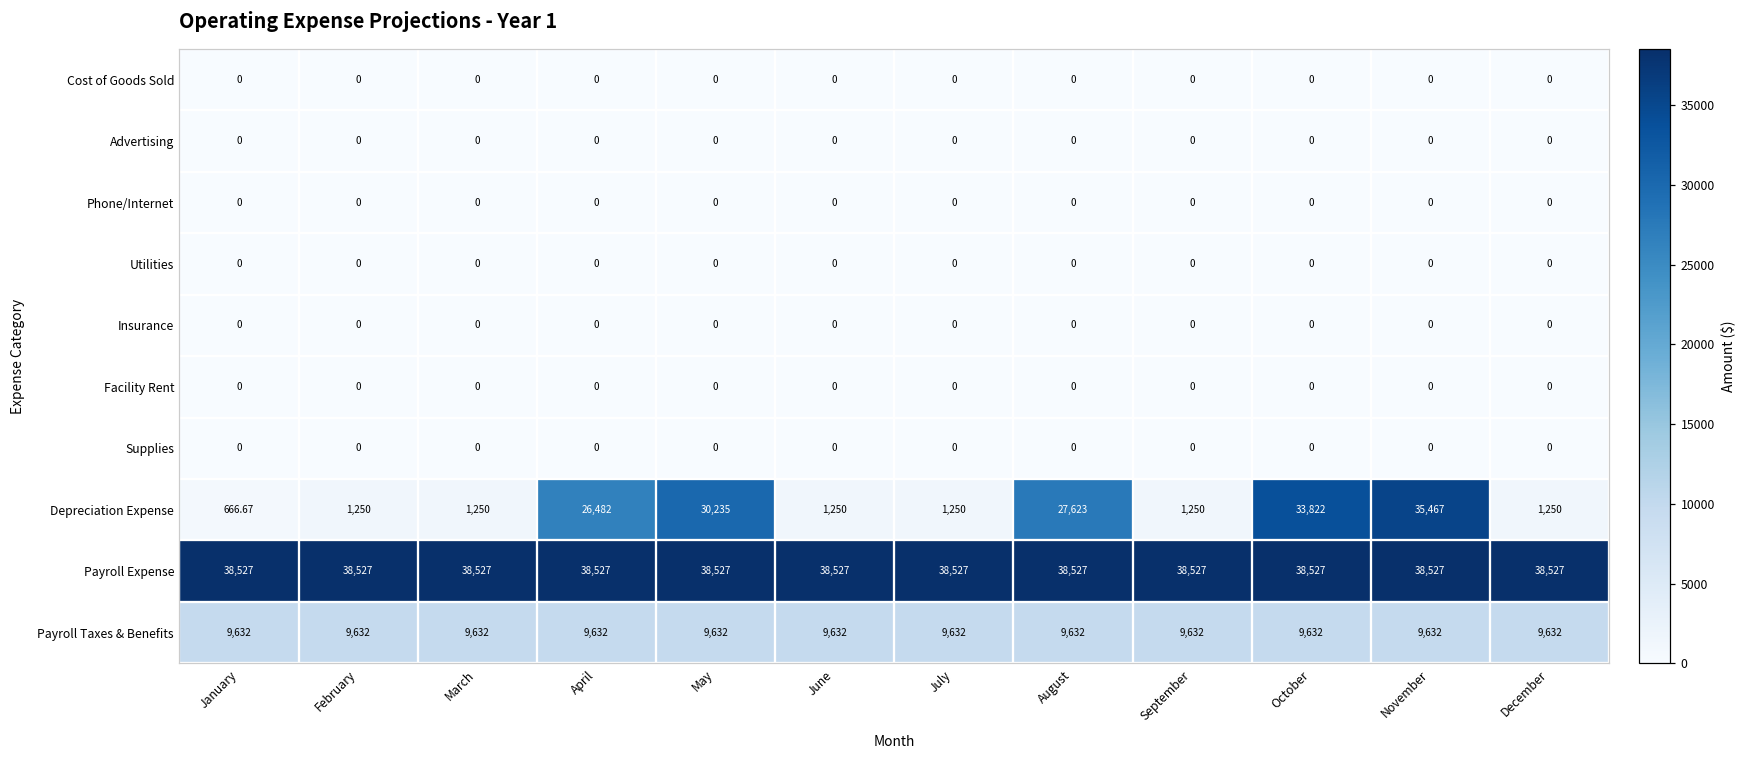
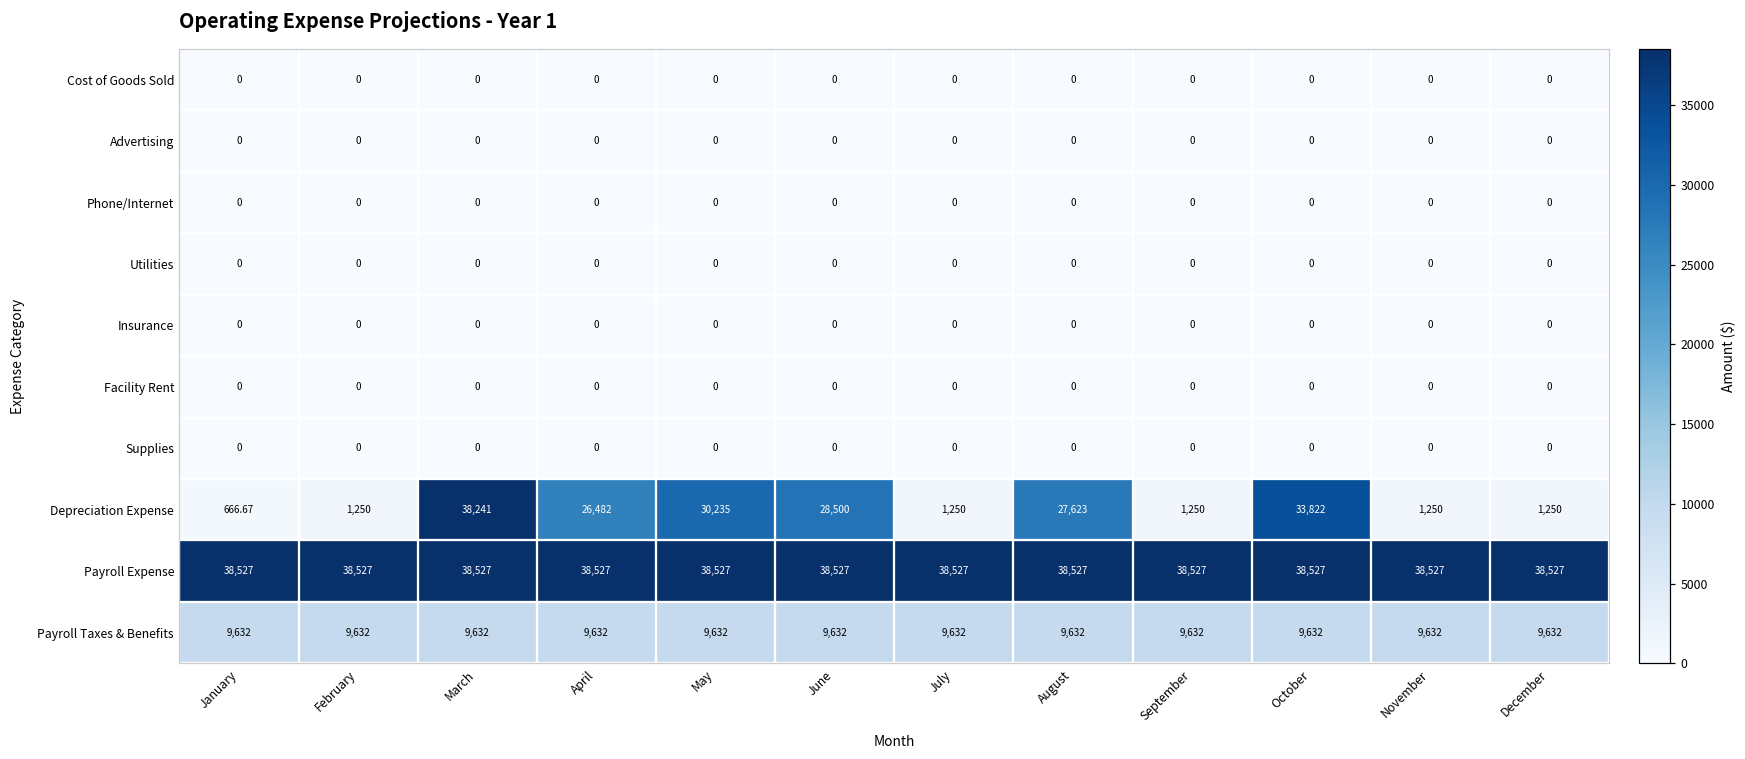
  {
    "Cost of Goods Sold": {
      "January": "0",
      "February": "0",
      "March": "0",
      "April": "0",
      "May": "0",
      "June": "0",
      "July": "0",
      "August": "0",
      "September": "0",
      "October": "0",
      "November": "0",
      "December": "0"
    },
    "Advertising": {
      "January": "0",
      "February": "0",
      "March": "0",
      "April": "0",
      "May": "0",
      "June": "0",
      "July": "0",
      "August": "0",
      "September": "0",
      "October": "0",
      "November": "0",
      "December": "0"
    },
    "Phone/Internet": {
      "January": "0",
      "February": "0",
      "March": "0",
      "April": "0",
      "May": "0",
      "June": "0",
      "July": "0",
      "August": "0",
      "September": "0",
      "October": "0",
      "November": "0",
      "December": "0"
    },
    "Utilities": {
      "January": "0",
      "February": "0",
      "March": "0",
      "April": "0",
      "May": "0",
      "June": "0",
      "July": "0",
      "August": "0",
      "September": "0",
      "October": "0",
      "November": "0",
      "December": "0"
    },
    "Insurance": {
      "January": "0",
      "February": "0",
      "March": "0",
      "April": "0",
      "May": "0",
      "June": "0",
      "July": "0",
      "August": "0",
      "September": "0",
      "October": "0",
      "November": "0",
      "December": "0"
    },
    "Facility Rent": {
      "January": "0",
      "February": "0",
      "March": "0",
      "April": "0",
      "May": "0",
      "June": "0",
      "July": "0",
      "August": "0",
      "September": "0",
      "October": "0",
      "November": "0",
      "December": "0"
    },
    "Supplies": {
      "January": "0",
      "February": "0",
      "March": "0",
      "April": "0",
      "May": "0",
      "June": "0",
      "July": "0",
      "August": "0",
      "September": "0",
      "October": "0",
      "November": "0",
      "December": "0"
    },
    "Depreciation Expense": {
      "January": "666.67",
      "February": "1,250",
-     "March": "1,250",
+     "March": "38,241",
      "April": "26,482",
      "May": "30,235",
-     "June": "1,250",
+     "June": "28,500",
      "July": "1,250",
      "August": "27,623",
      "September": "1,250",
      "October": "33,822",
-     "November": "35,467",
+     "November": "1,250",
      "December": "1,250"
    },
    "Payroll Expense": {
      "January": "38,527",
      "February": "38,527",
      "March": "38,527",
      "April": "38,527",
      "May": "38,527",
      "June": "38,527",
      "July": "38,527",
      "August": "38,527",
      "September": "38,527",
      "October": "38,527",
      "November": "38,527",
      "December": "38,527"
    },
    "Payroll Taxes & Benefits": {
      "January": "9,632",
      "February": "9,632",
      "March": "9,632",
      "April": "9,632",
      "May": "9,632",
      "June": "9,632",
      "July": "9,632",
      "August": "9,632",
      "September": "9,632",
      "October": "9,632",
      "November": "9,632",
      "December": "9,632"
    }
  }
